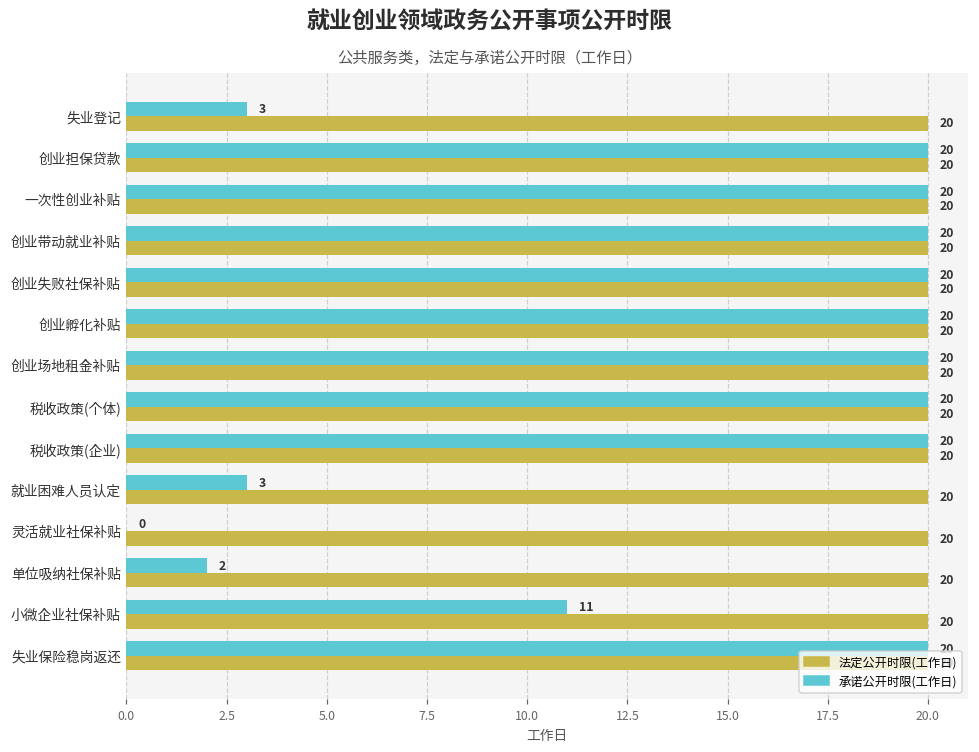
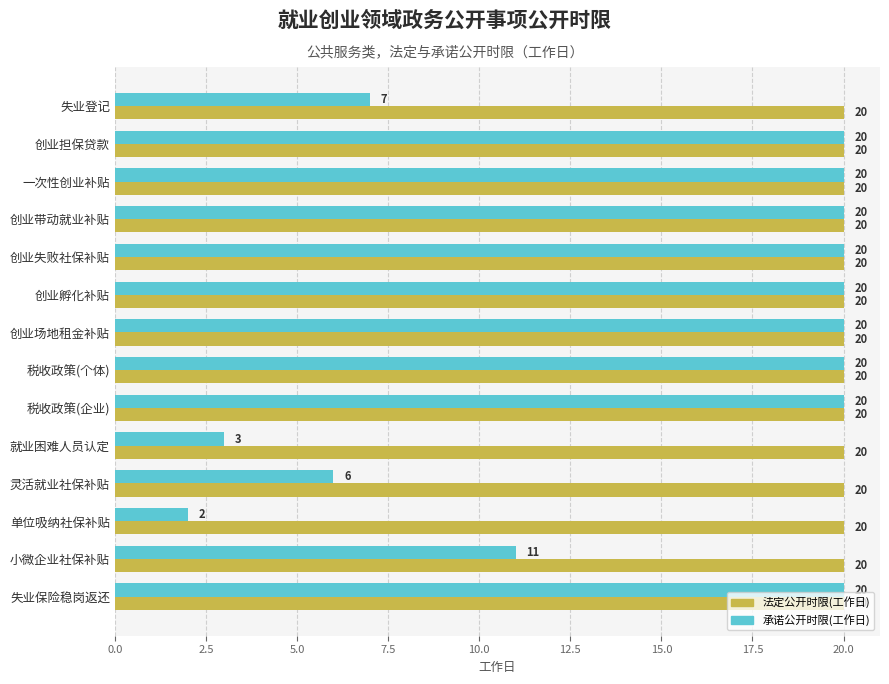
  {
    "法定公开时限(工作日)": {
      "失业登记": 20,
      "创业担保贷款": 20,
      "一次性创业补贴": 20,
      "创业带动就业补贴": 20,
      "创业失败社保补贴": 20,
      "创业孵化补贴": 20,
      "创业场地租金补贴": 20,
      "税收政策(个体)": 20,
      "税收政策(企业)": 20,
      "就业困难人员认定": 20,
      "灵活就业社保补贴": 20,
      "单位吸纳社保补贴": 20,
      "小微企业社保补贴": 20
    },
    "承诺公开时限(工作日)": {
-     "失业登记": 3,
+     "失业登记": 7,
      "创业担保贷款": 20,
      "一次性创业补贴": 20,
      "创业带动就业补贴": 20,
      "创业失败社保补贴": 20,
      "创业孵化补贴": 20,
      "创业场地租金补贴": 20,
      "税收政策(个体)": 20,
      "税收政策(企业)": 20,
      "就业困难人员认定": 3,
-     "灵活就业社保补贴": 0,
+     "灵活就业社保补贴": 6,
      "单位吸纳社保补贴": 2,
      "小微企业社保补贴": 11
    }
  }
